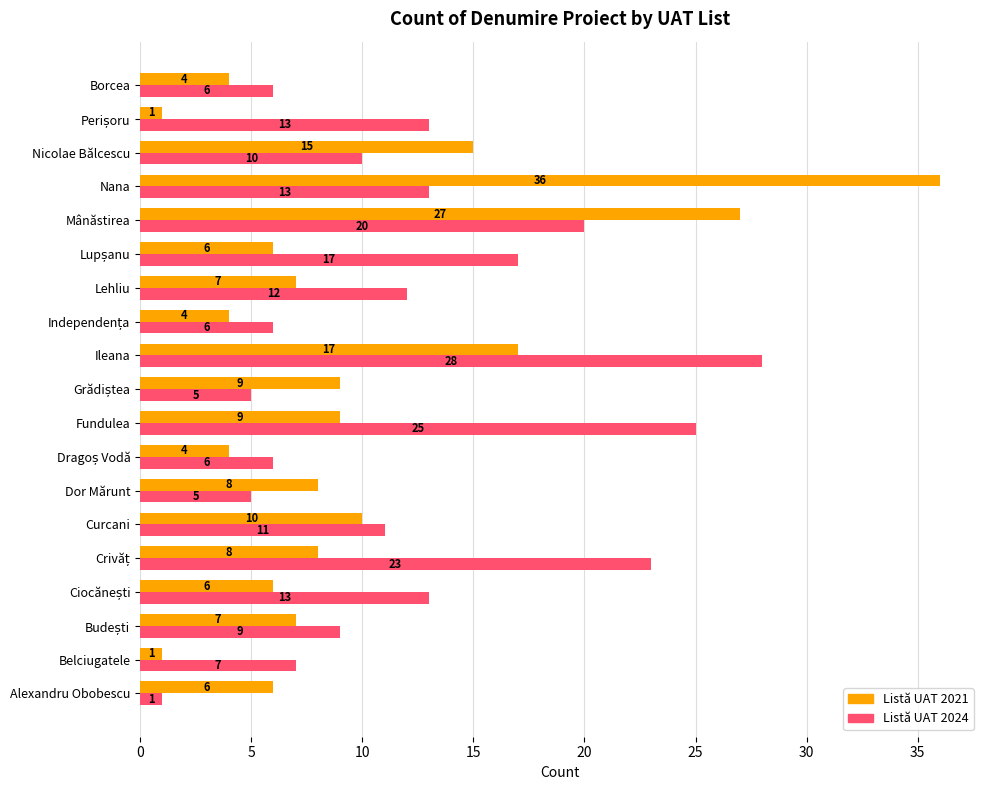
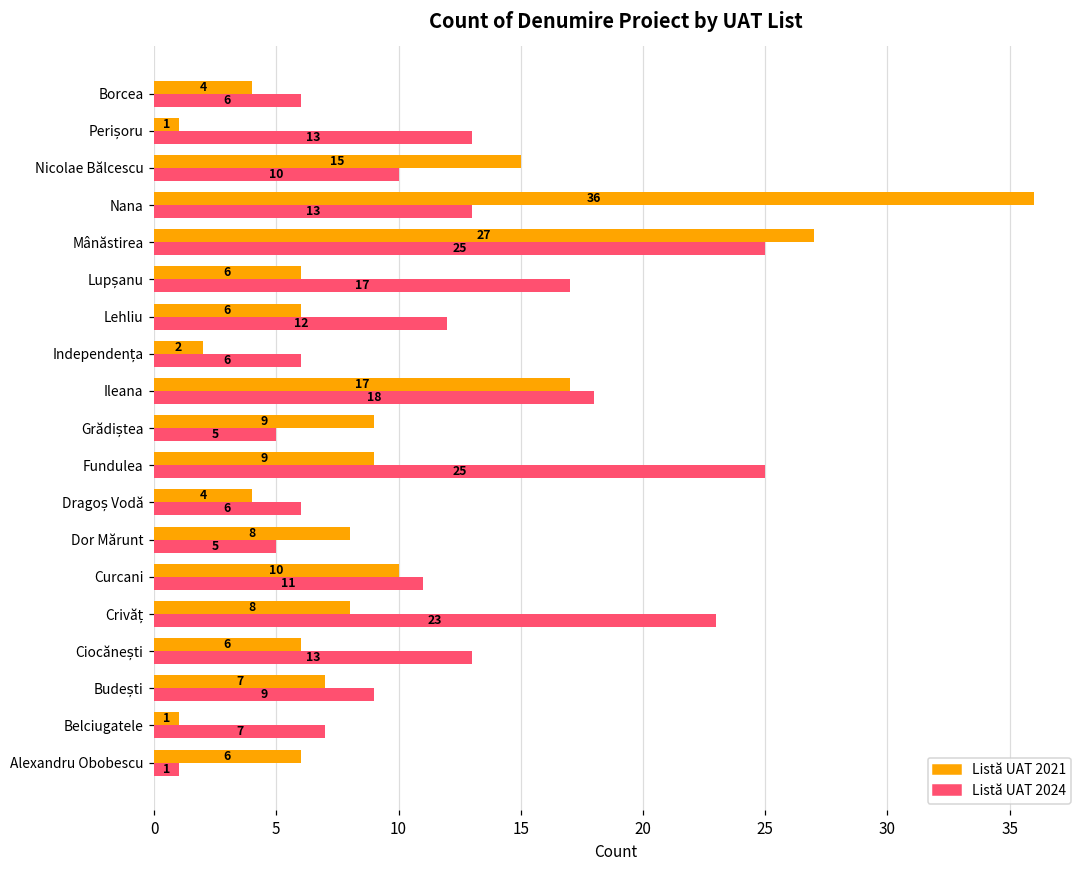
  {
    "Listă UAT 2021": {
      "Borcea": 4,
      "Perișoru": 1,
      "Nicolae Bălcescu": 15,
      "Nana": 36,
      "Mânăstirea": 27,
      "Lupșanu": 6,
-     "Lehliu": 7,
-     "Independența": 4,
+     "Lehliu": 6,
+     "Independența": 2,
      "Ileana": 17,
      "Grădiștea": 9,
      "Fundulea": 9,
      "Dragoș Vodă": 4,
      "Dor Mărunt": 8,
      "Curcani": 10,
      "Crivăț": 8,
      "Ciocănești": 6,
      "Budești": 7,
      "Belciugatele": 1,
      "Alexandru Obobescu": 6
    },
    "Listă UAT 2024": {
      "Borcea": 6,
      "Perișoru": 13,
      "Nicolae Bălcescu": 10,
      "Nana": 13,
-     "Mânăstirea": 20,
+     "Mânăstirea": 25,
      "Lupșanu": 17,
      "Lehliu": 12,
      "Independența": 6,
-     "Ileana": 28,
+     "Ileana": 18,
      "Grădiștea": 5,
      "Fundulea": 25,
      "Dragoș Vodă": 6,
      "Dor Mărunt": 5,
      "Curcani": 11,
      "Crivăț": 23,
      "Ciocănești": 13,
      "Budești": 9,
      "Belciugatele": 7,
      "Alexandru Obobescu": 1
    }
  }
